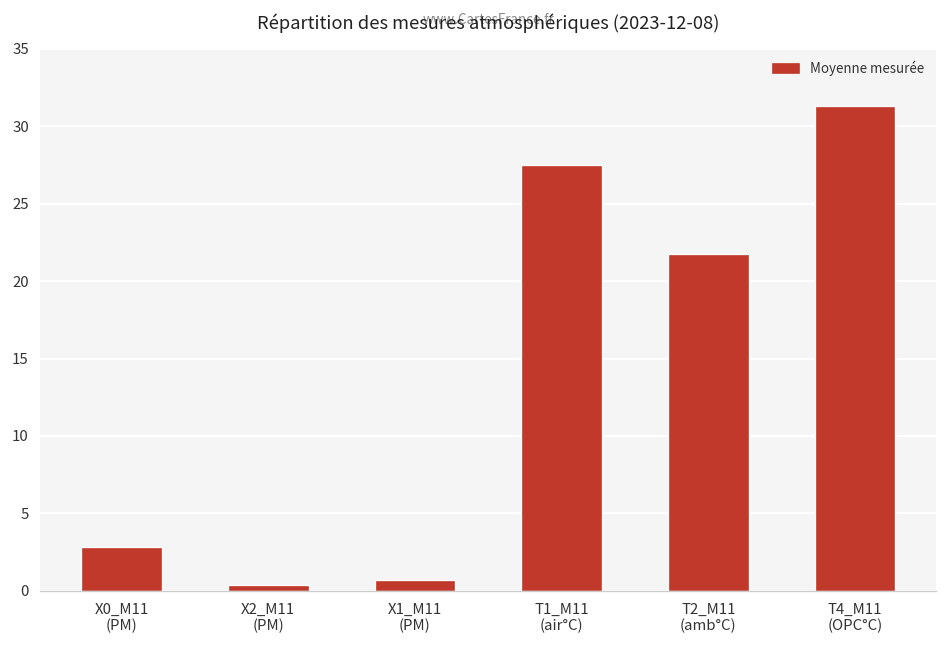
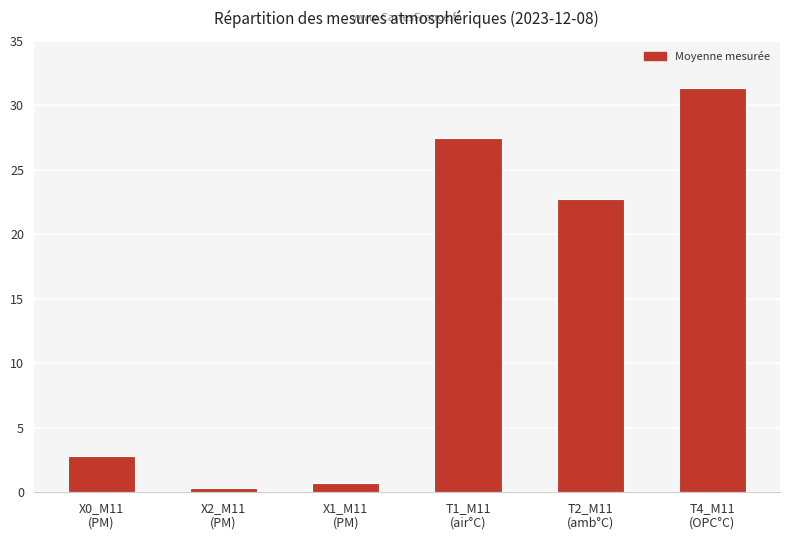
  {
    "X0_M11 (PM)": 2.8,
    "X2_M11 (PM)": 0.4,
    "X1_M11 (PM)": 0.7,
    "T1_M11 (air°C)": 27.5,
-   "T2_M11 (amb°C)": 21.7,
+   "T2_M11 (amb°C)": 22.7,
    "T4_M11 (OPC°C)": 31.3
  }
